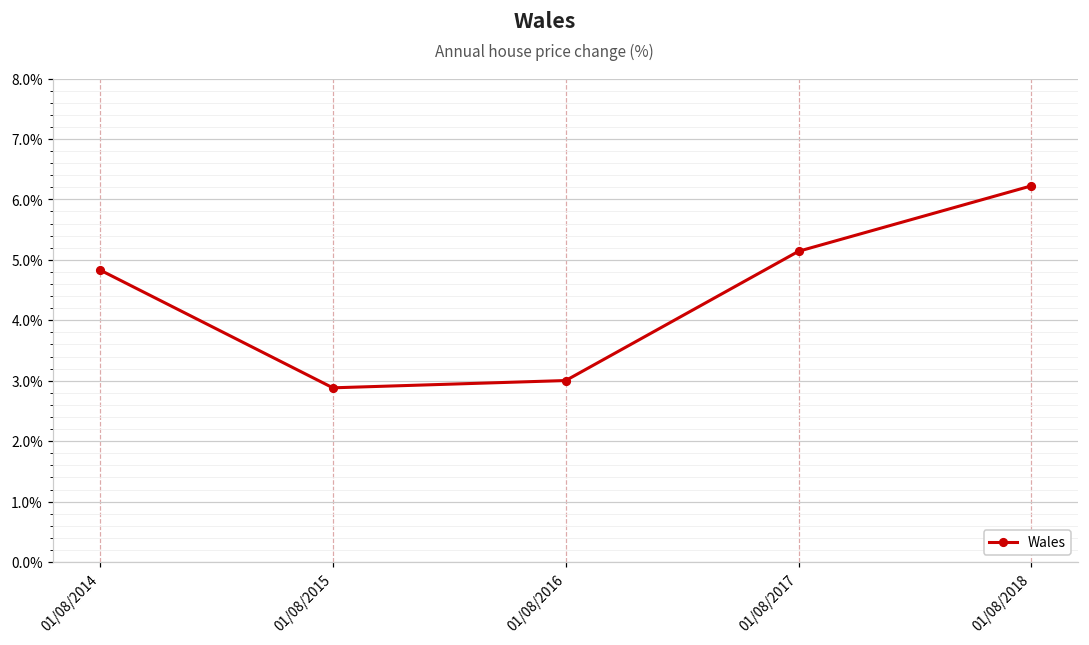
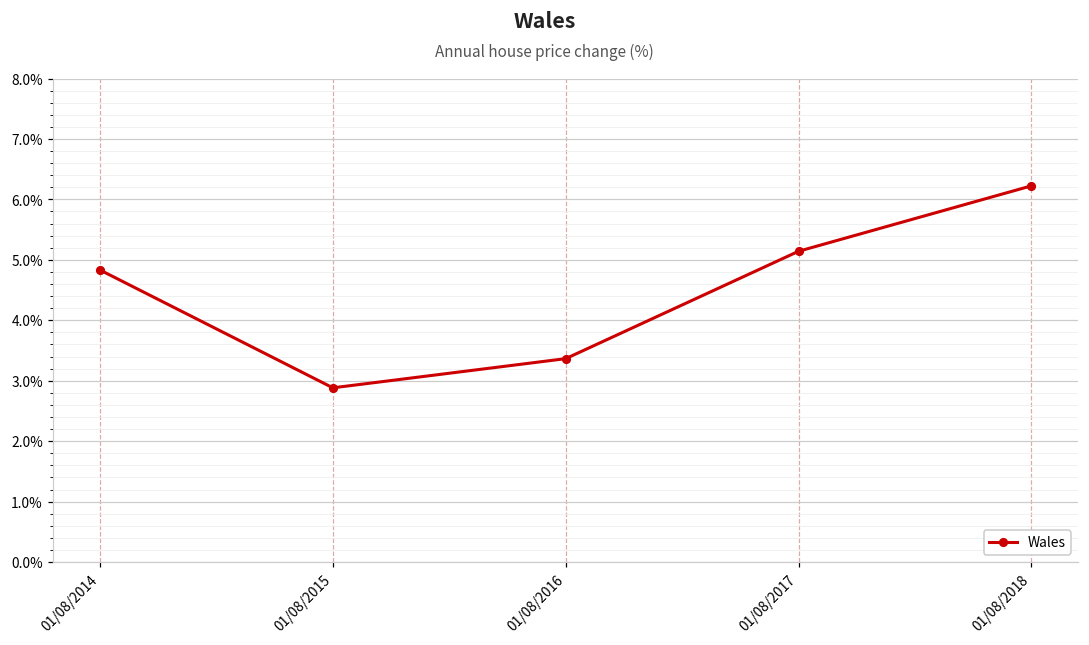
  {
    "01/08/2014": "4.8%",
    "01/08/2015": "2.9%",
-   "01/08/2016": "3.0%",
+   "01/08/2016": "3.4%",
    "01/08/2017": "5.1%",
    "01/08/2018": "6.2%"
  }
